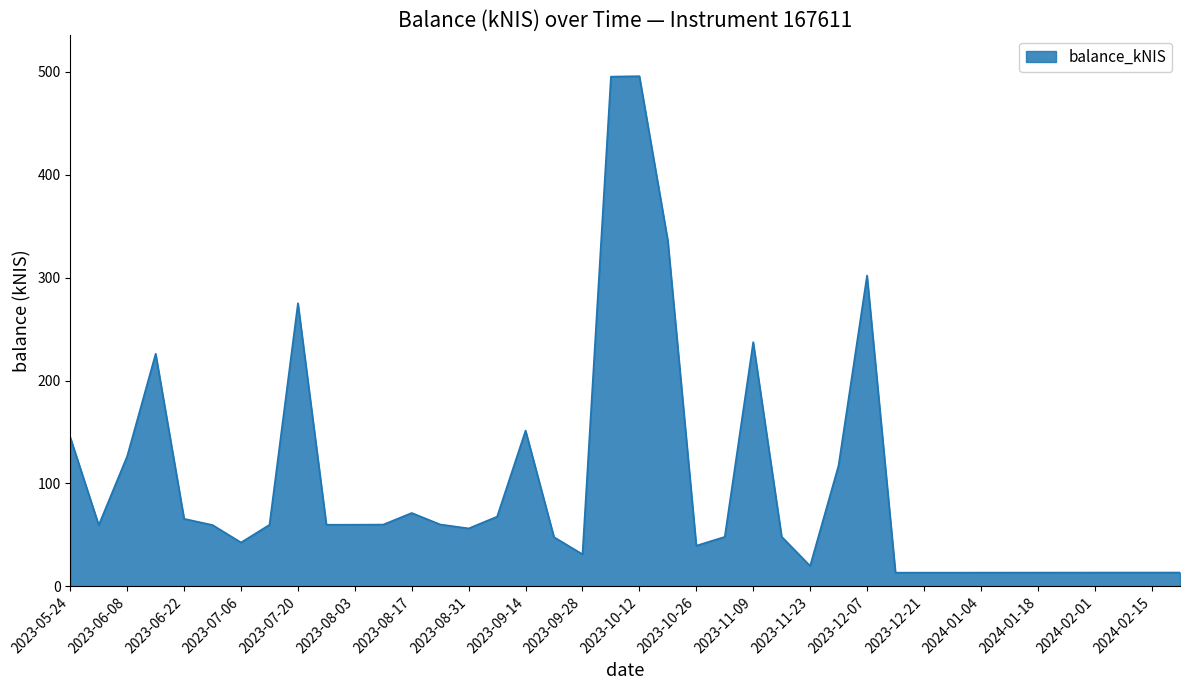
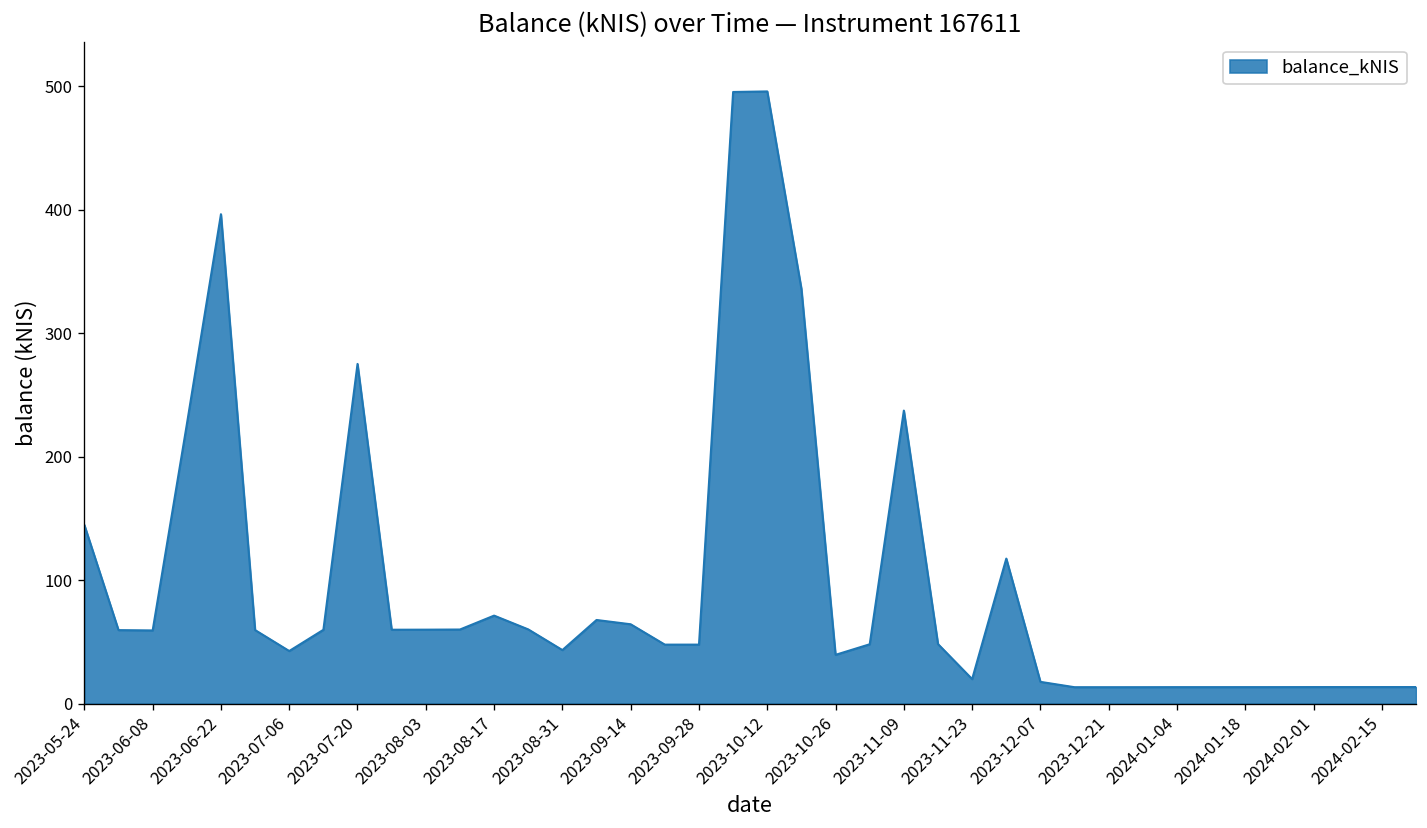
  {
    "2023-05-24": 145,
-   "2023-06-08": 127,
-   "2023-06-22": 66,
+   "2023-06-08": 59,
+   "2023-06-22": 396,
    "2023-07-06": 43,
    "2023-07-20": 275,
    "2023-08-03": 60,
    "2023-08-17": 71,
-   "2023-08-31": 56,
-   "2023-09-14": 151,
-   "2023-09-28": 31,
+   "2023-08-31": 43,
+   "2023-09-14": 64,
+   "2023-09-28": 48,
    "2023-10-12": 496,
    "2023-10-26": 40,
    "2023-11-09": 237,
    "2023-11-23": 20,
-   "2023-12-07": 302,
+   "2023-12-07": 18,
    "2023-12-21": 13,
    "2024-01-04": 13,
    "2024-01-18": 13,
    "2024-02-01": 13,
    "2024-02-15": 13
  }
